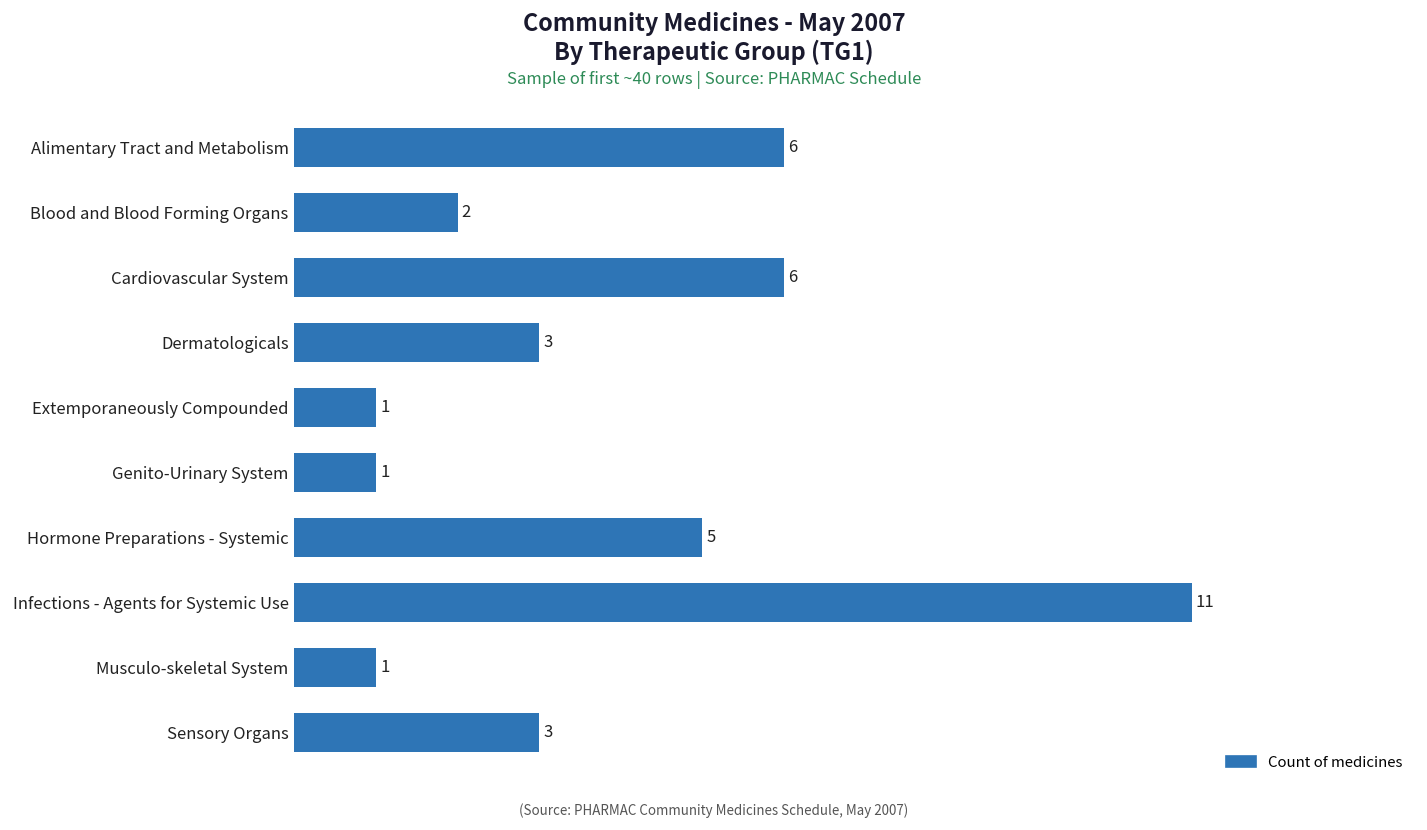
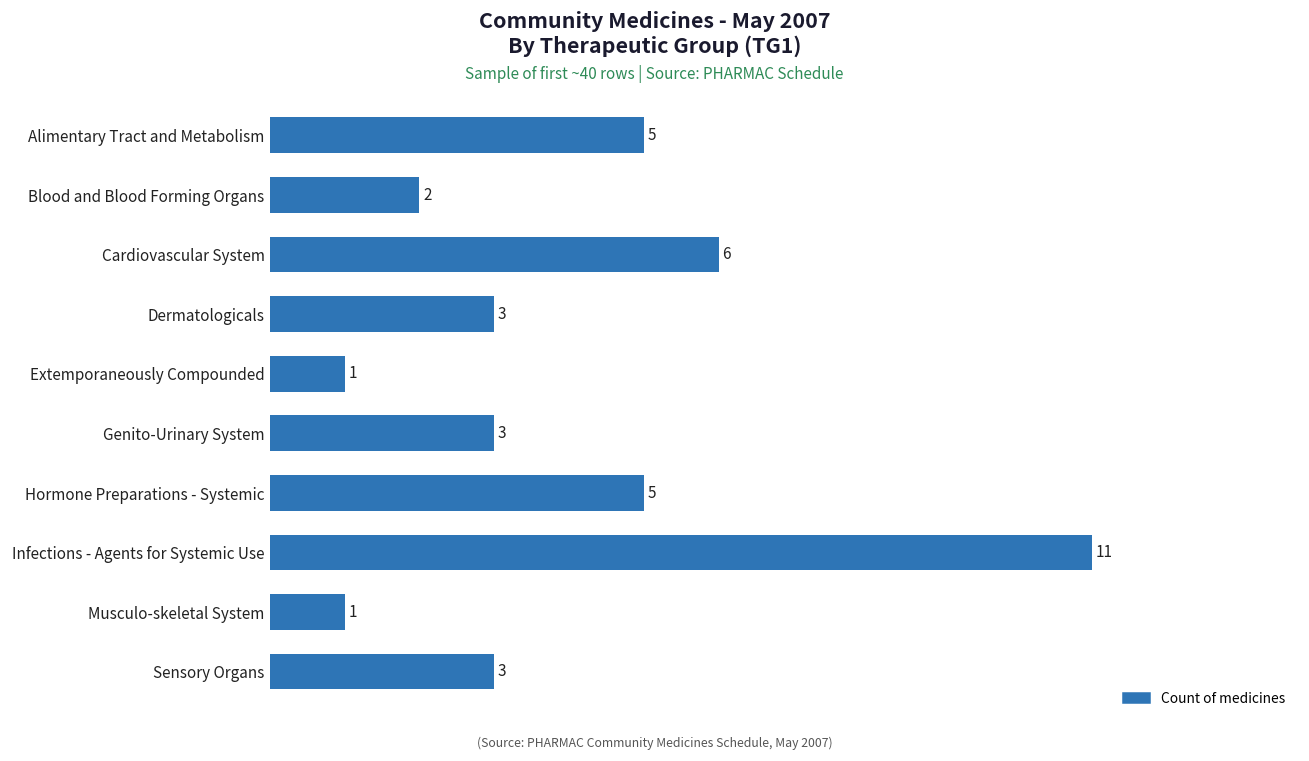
  {
-   "Alimentary Tract and Metabolism": 6,
+   "Alimentary Tract and Metabolism": 5,
    "Blood and Blood Forming Organs": 2,
    "Cardiovascular System": 6,
    "Dermatologicals": 3,
    "Extemporaneously Compounded": 1,
-   "Genito-Urinary System": 1,
+   "Genito-Urinary System": 3,
    "Hormone Preparations - Systemic": 5,
    "Infections - Agents for Systemic Use": 11,
    "Musculo-skeletal System": 1,
    "Sensory Organs": 3
  }
